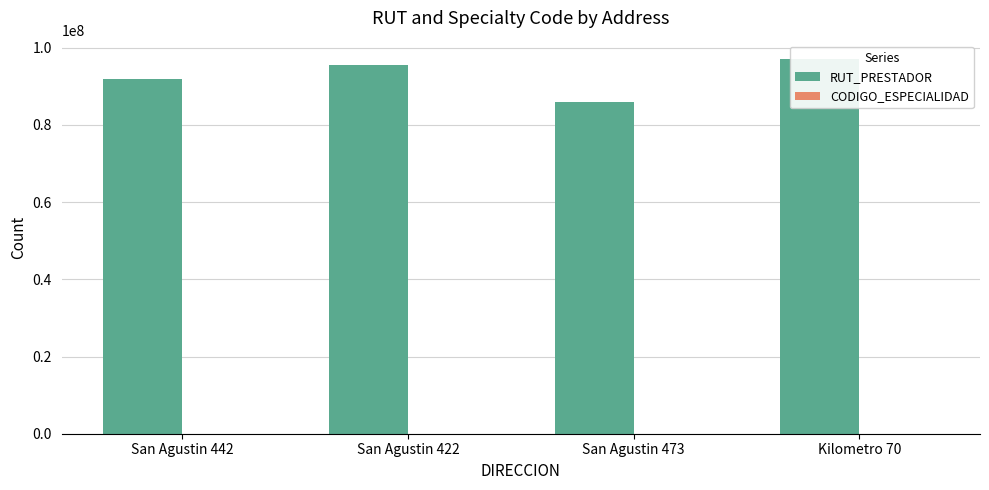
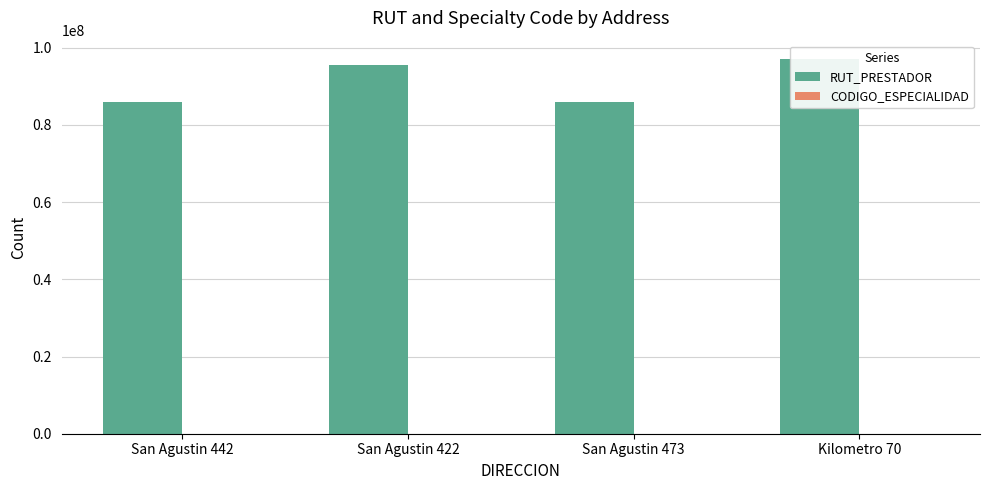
  {
    "RUT_PRESTADOR": {
-     "San Agustin 442": 92000000,
+     "San Agustin 442": 86000000,
      "San Agustin 422": 96000000,
      "San Agustin 473": 86000000
    }
  }
